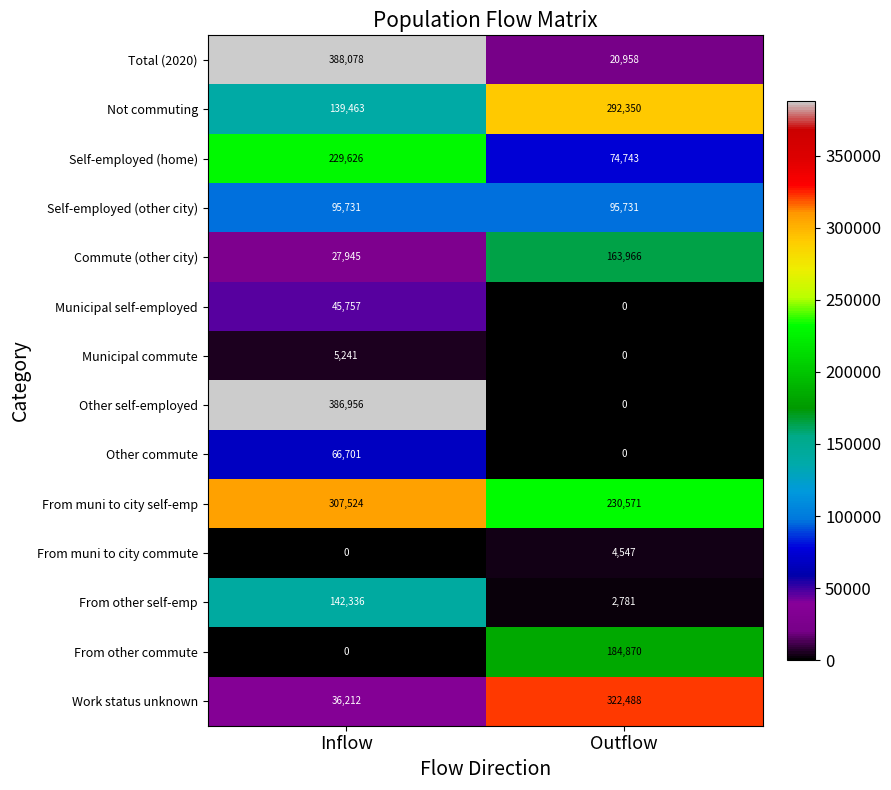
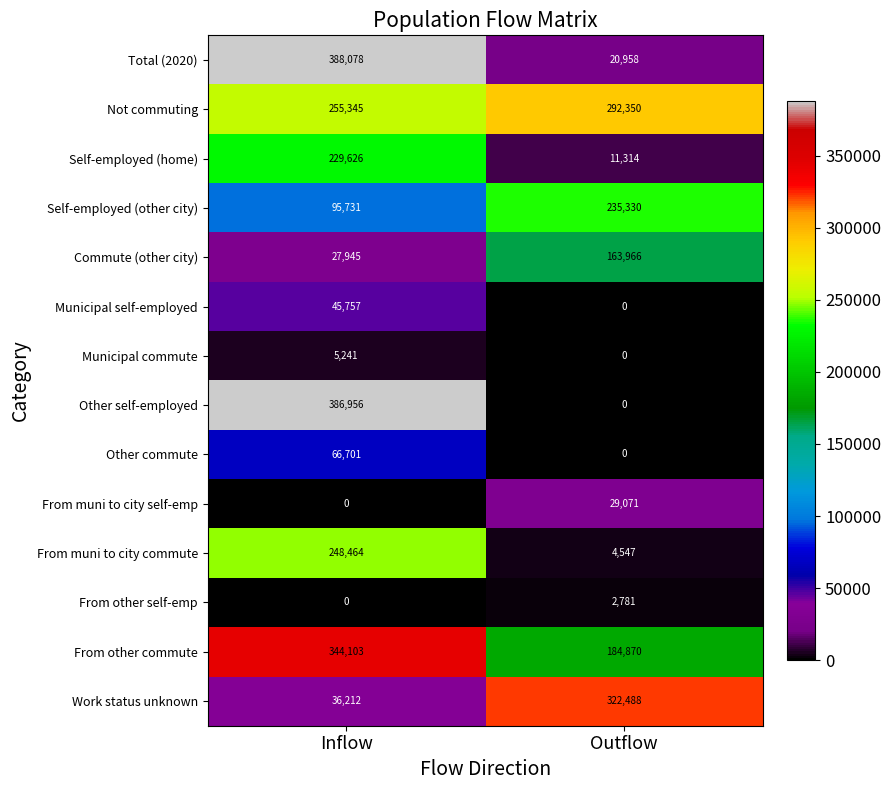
  {
    "Total (2020)": {
      "Inflow": "388,078",
      "Outflow": "20,958"
    },
    "Not commuting": {
-     "Inflow": "139,463",
+     "Inflow": "255,345",
      "Outflow": "292,350"
    },
    "Self-employed (home)": {
      "Inflow": "229,626",
-     "Outflow": "74,743"
+     "Outflow": "11,314"
    },
    "Self-employed (other city)": {
      "Inflow": "95,731",
-     "Outflow": "95,731"
+     "Outflow": "235,330"
    },
    "Commute (other city)": {
      "Inflow": "27,945",
      "Outflow": "163,966"
    },
    "Municipal self-employed": {
      "Inflow": "45,757",
      "Outflow": "0"
    },
    "Municipal commute": {
      "Inflow": "5,241",
      "Outflow": "0"
    },
    "Other self-employed": {
      "Inflow": "386,956",
      "Outflow": "0"
    },
    "Other commute": {
      "Inflow": "66,701",
      "Outflow": "0"
    },
    "From muni to city self-emp": {
-     "Inflow": "307,524",
-     "Outflow": "230,571"
+     "Inflow": "0",
+     "Outflow": "29,071"
    },
    "From muni to city commute": {
-     "Inflow": "0",
+     "Inflow": "248,464",
      "Outflow": "4,547"
    },
    "From other self-emp": {
-     "Inflow": "142,336",
+     "Inflow": "0",
      "Outflow": "2,781"
    },
    "From other commute": {
-     "Inflow": "0",
+     "Inflow": "344,103",
      "Outflow": "184,870"
    },
    "Work status unknown": {
      "Inflow": "36,212",
      "Outflow": "322,488"
    }
  }
